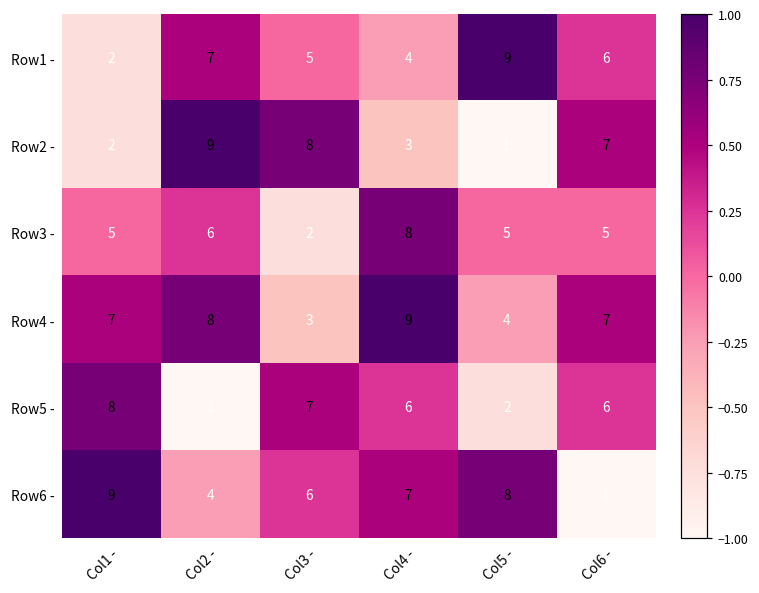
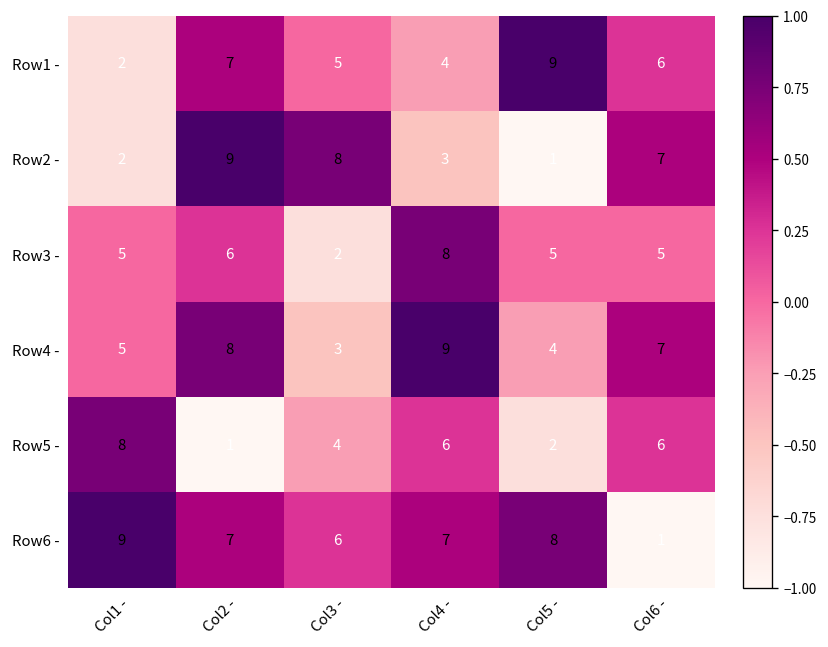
  {
    "Row1 -": {
      "Col2 -": 7,
      "Col3 -": 5,
      "Col4 -": 4,
      "Col5 -": 9,
      "Col6 -": 6
    },
    "Row2 -": {
      "Col2 -": 9,
      "Col3 -": 8,
      "Col4 -": 3,
      "Col6 -": 7
    },
    "Row3 -": {
      "Col1 -": 5,
      "Col2 -": 6,
      "Col4 -": 8,
      "Col5 -": 5,
      "Col6 -": 5
    },
    "Row4 -": {
-     "Col1 -": 7,
+     "Col1 -": 5,
      "Col2 -": 8,
      "Col3 -": 3,
      "Col4 -": 9,
      "Col5 -": 4,
      "Col6 -": 7
    },
    "Row5 -": {
      "Col1 -": 8,
-     "Col3 -": 7,
+     "Col3 -": 4,
      "Col4 -": 6,
      "Col6 -": 6
    },
    "Row6 -": {
      "Col1 -": 9,
-     "Col2 -": 4,
+     "Col2 -": 7,
      "Col3 -": 6,
      "Col4 -": 7,
      "Col5 -": 8
    }
  }
